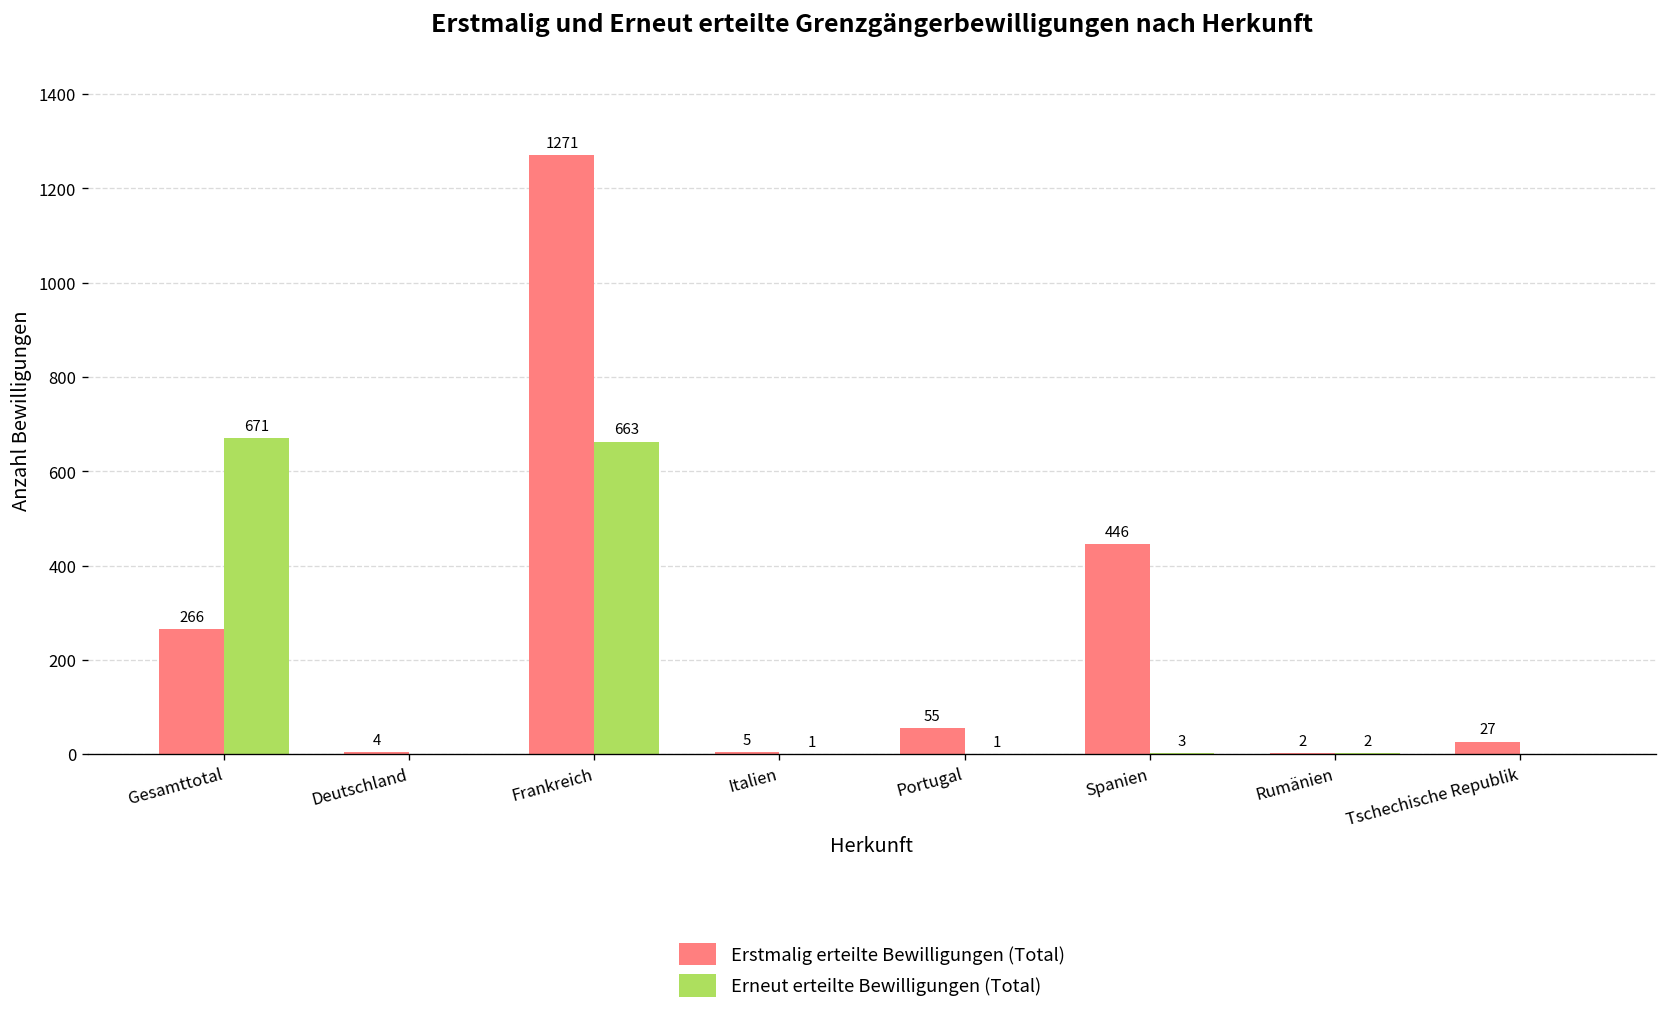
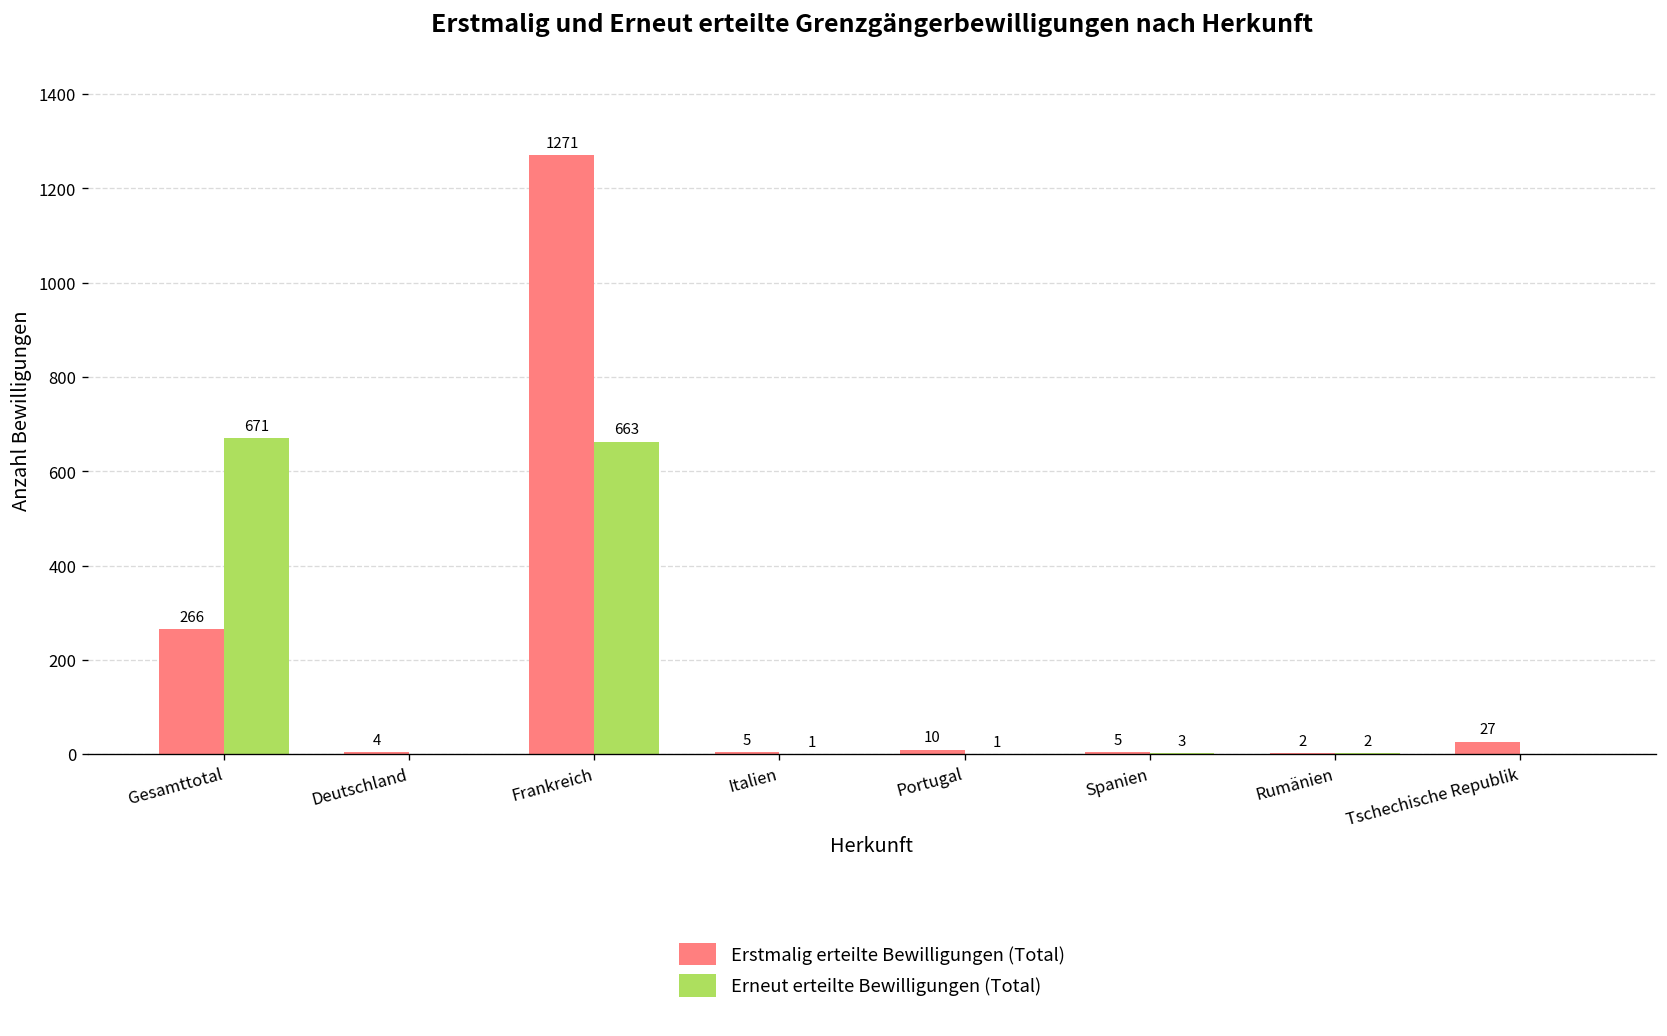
  {
    "Erstmalig erteilte Bewilligungen (Total)": {
      "Gesamttotal": 266,
      "Deutschland": 4,
      "Frankreich": 1271,
      "Italien": 5,
-     "Portugal": 55,
-     "Spanien": 446,
+     "Portugal": 10,
+     "Spanien": 5,
      "Rumänien": 2,
      "Tschechische Republik": 27
    },
    "Erneut erteilte Bewilligungen (Total)": {
      "Gesamttotal": 671,
      "Frankreich": 663,
      "Italien": 1,
      "Portugal": 1,
      "Spanien": 3,
      "Rumänien": 2
    }
  }
